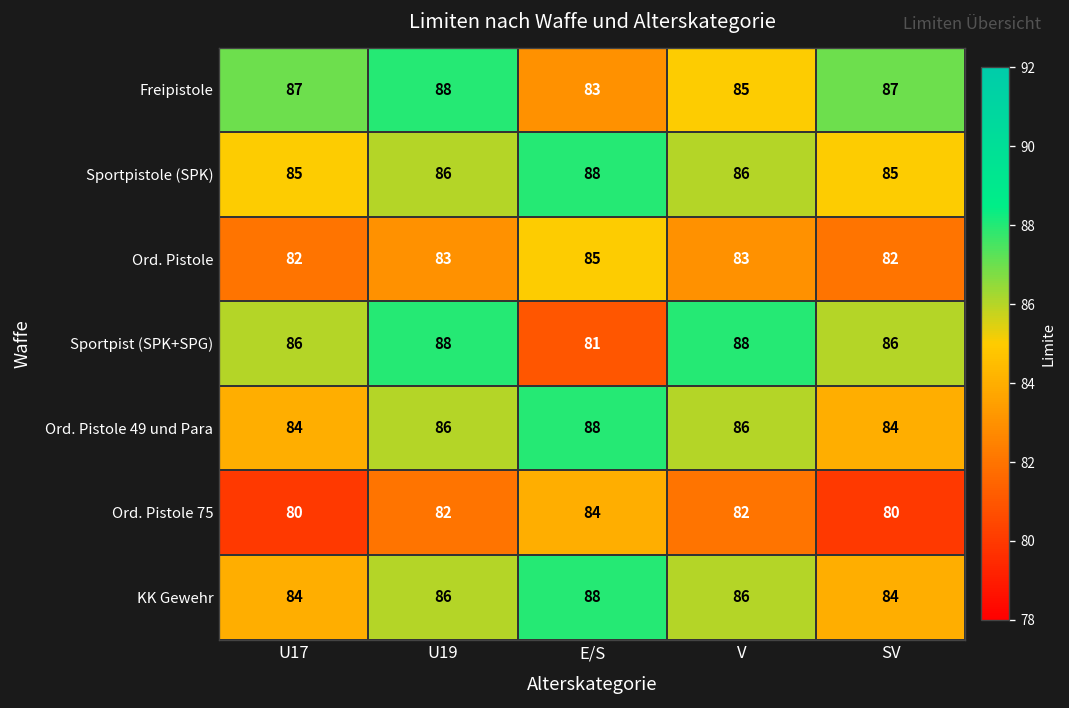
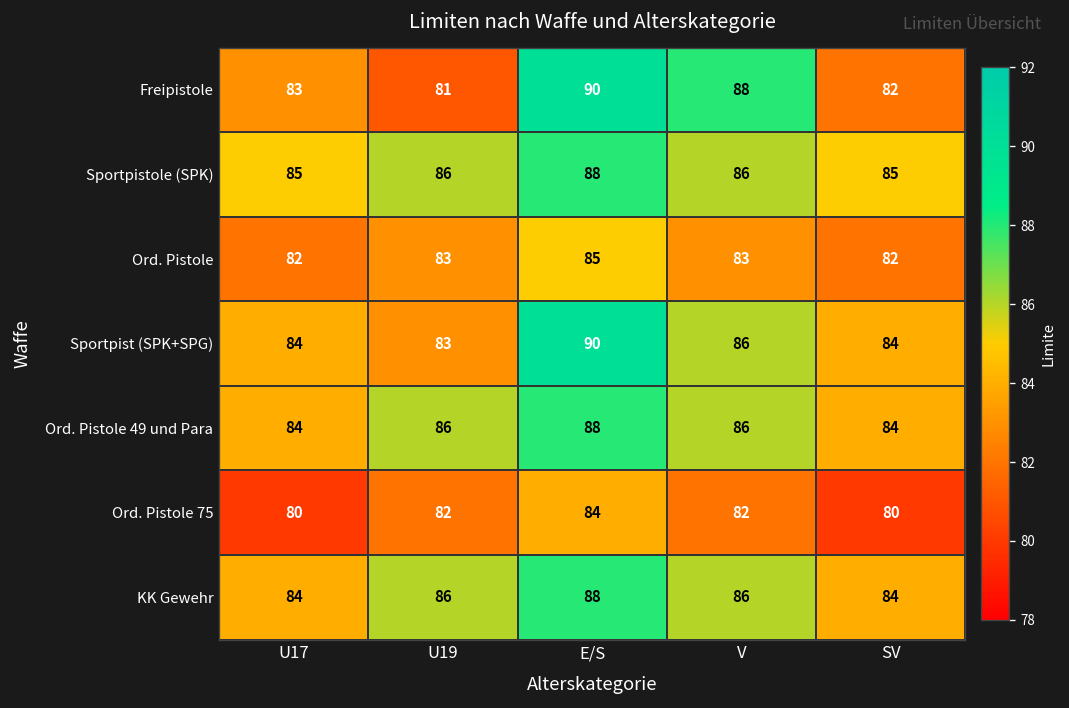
  {
    "Freipistole": {
-     "U17": 87,
-     "U19": 88,
-     "E/S": 83,
-     "V": 85,
-     "SV": 87
+     "U17": 83,
+     "U19": 81,
+     "E/S": 90,
+     "V": 88,
+     "SV": 82
    },
    "Sportpistole (SPK)": {
      "U17": 85,
      "U19": 86,
      "E/S": 88,
      "V": 86,
      "SV": 85
    },
    "Ord. Pistole": {
      "U17": 82,
      "U19": 83,
      "E/S": 85,
      "V": 83,
      "SV": 82
    },
    "Sportpist (SPK+SPG)": {
-     "U17": 86,
-     "U19": 88,
-     "E/S": 81,
-     "V": 88,
-     "SV": 86
+     "U17": 84,
+     "U19": 83,
+     "E/S": 90,
+     "V": 86,
+     "SV": 84
    },
    "Ord. Pistole 49 und Para": {
      "U17": 84,
      "U19": 86,
      "E/S": 88,
      "V": 86,
      "SV": 84
    },
    "Ord. Pistole 75": {
      "U17": 80,
      "U19": 82,
      "E/S": 84,
      "V": 82,
      "SV": 80
    },
    "KK Gewehr": {
      "U17": 84,
      "U19": 86,
      "E/S": 88,
      "V": 86,
      "SV": 84
    }
  }
